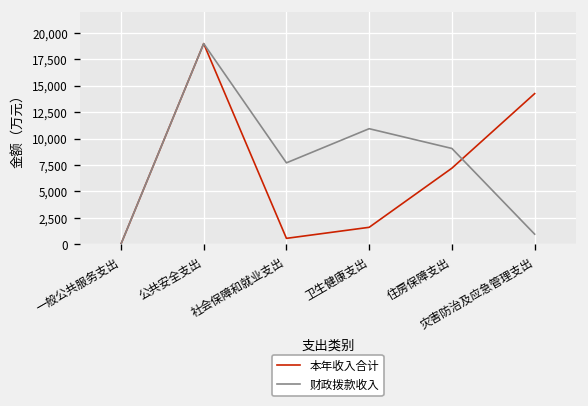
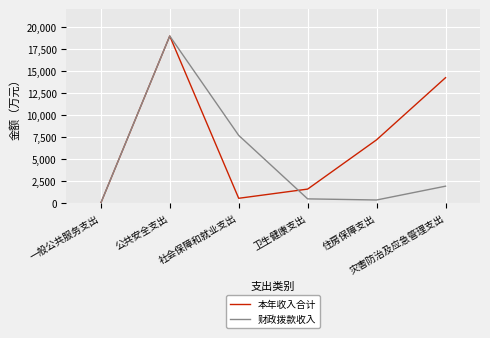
  {
    "本年收入合计": {
      "社会保障和就业支出": "1,000",
      "卫生健康支出": "2,000",
      "住房保障支出": "7,000",
      "灾害防治及应急管理支出": "14,000"
    },
    "财政拨款收入": {
      "社会保障和就业支出": "8,000",
-     "卫生健康支出": "11,000",
-     "住房保障支出": "9,000",
-     "灾害防治及应急管理支出": "1,000"
+     "卫生健康支出": "0",
+     "住房保障支出": "0",
+     "灾害防治及应急管理支出": "2,000"
    }
  }
